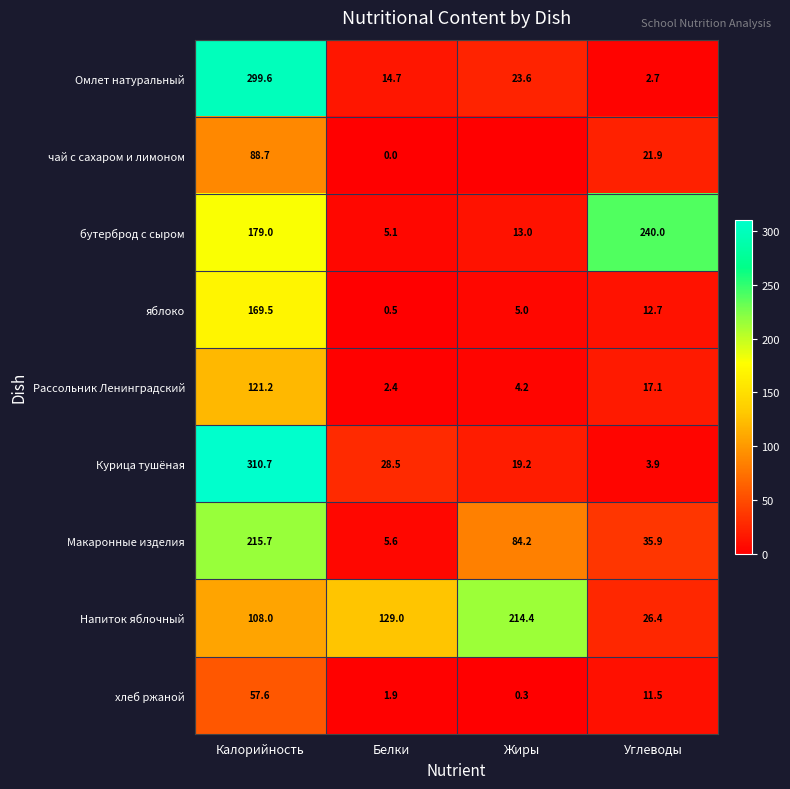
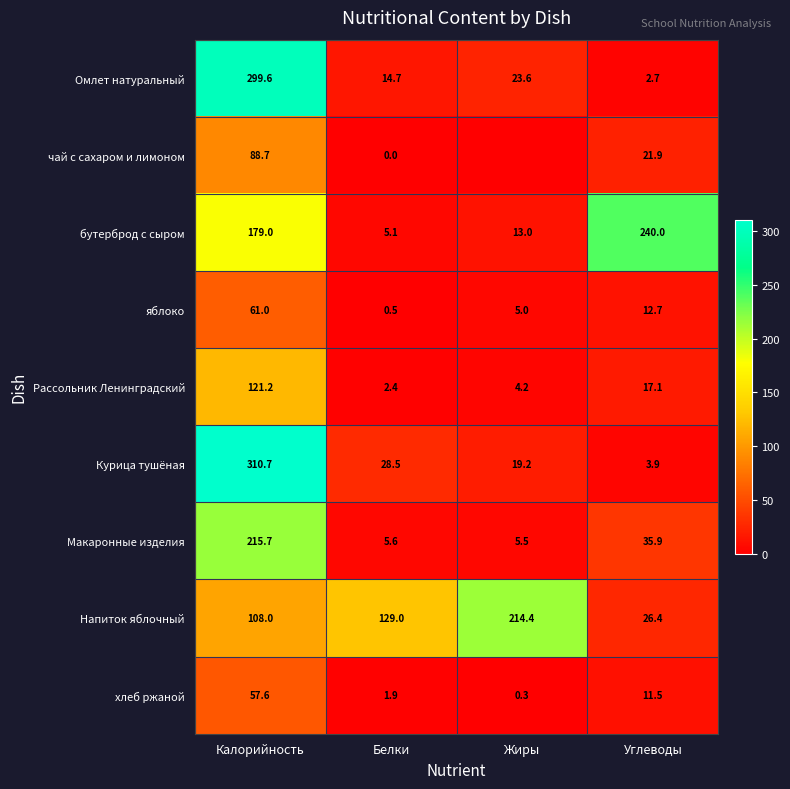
  {
    "Омлет натуральный": {
      "Калорийность": 299.6,
      "Белки": 14.7,
      "Жиры": 23.6,
      "Углеводы": 2.7
    },
    "чай с сахаром и лимоном": {
      "Калорийность": 88.7,
      "Белки": 0.0,
      "Углеводы": 21.9
    },
    "бутерброд с сыром": {
      "Калорийность": 179.0,
      "Белки": 5.1,
      "Жиры": 13.0,
      "Углеводы": 240.0
    },
    "яблоко": {
-     "Калорийность": 169.5,
+     "Калорийность": 61.0,
      "Белки": 0.5,
      "Жиры": 5.0,
      "Углеводы": 12.7
    },
    "Рассольник Ленинградский": {
      "Калорийность": 121.2,
      "Белки": 2.4,
      "Жиры": 4.2,
      "Углеводы": 17.1
    },
    "Курица тушёная": {
      "Калорийность": 310.7,
      "Белки": 28.5,
      "Жиры": 19.2,
      "Углеводы": 3.9
    },
    "Макаронные изделия": {
      "Калорийность": 215.7,
      "Белки": 5.6,
-     "Жиры": 84.2,
+     "Жиры": 5.5,
      "Углеводы": 35.9
    },
    "Напиток яблочный": {
      "Калорийность": 108.0,
      "Белки": 129.0,
      "Жиры": 214.4,
      "Углеводы": 26.4
    },
    "хлеб ржаной": {
      "Калорийность": 57.6,
      "Белки": 1.9,
      "Жиры": 0.3,
      "Углеводы": 11.5
    }
  }
